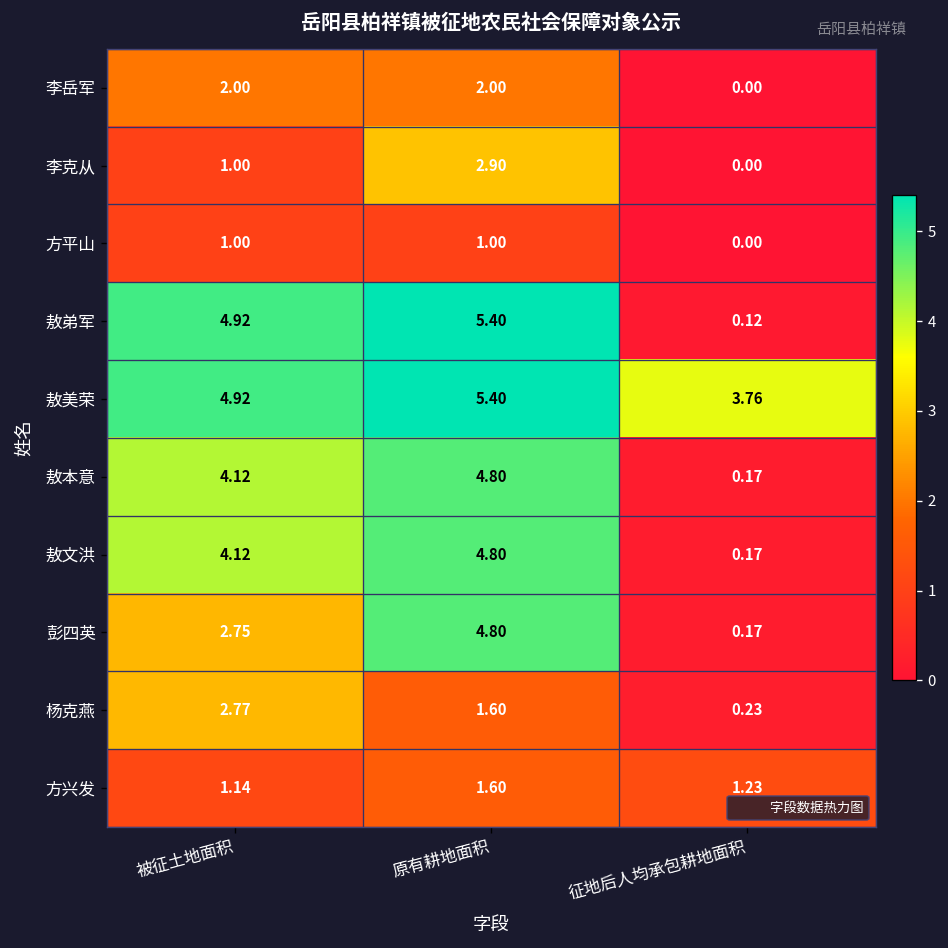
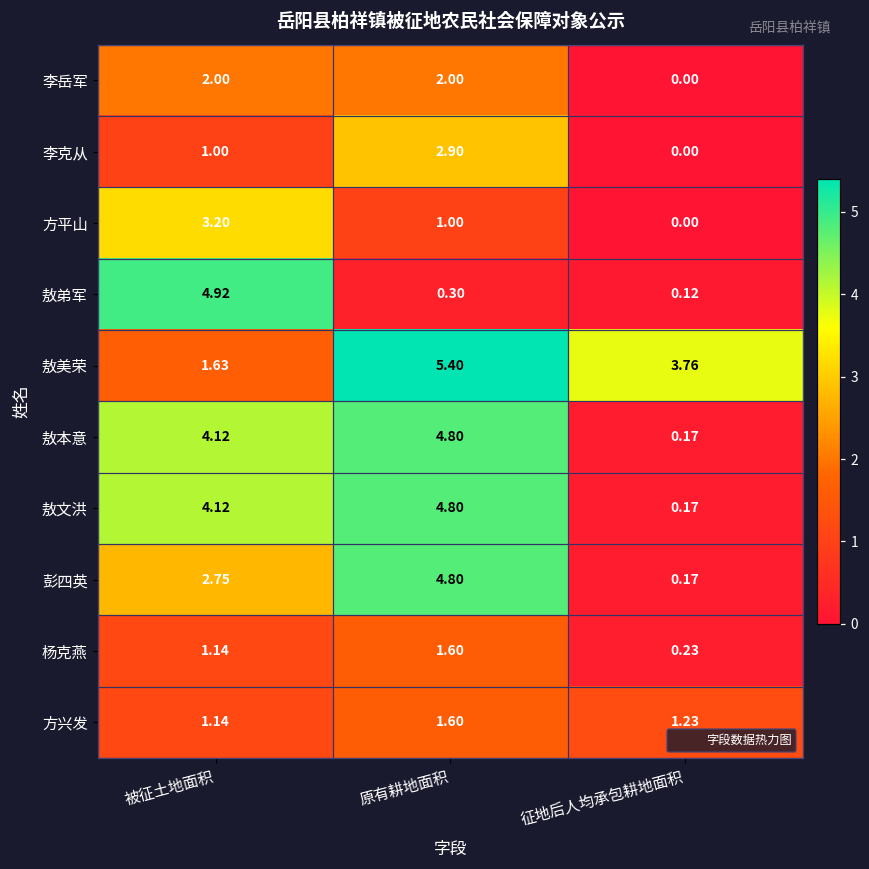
  {
    "李岳军": {
      "被征土地面积": 2.00,
      "原有耕地面积": 2.00,
      "征地后人均承包耕地面积": 0.00
    },
    "李克从": {
      "被征土地面积": 1.00,
      "原有耕地面积": 2.90,
      "征地后人均承包耕地面积": 0.00
    },
    "方平山": {
-     "被征土地面积": 1.00,
+     "被征土地面积": 3.20,
      "原有耕地面积": 1.00,
      "征地后人均承包耕地面积": 0.00
    },
    "敖弟军": {
      "被征土地面积": 4.92,
-     "原有耕地面积": 5.40,
+     "原有耕地面积": 0.30,
      "征地后人均承包耕地面积": 0.12
    },
    "敖美荣": {
-     "被征土地面积": 4.92,
+     "被征土地面积": 1.63,
      "原有耕地面积": 5.40,
      "征地后人均承包耕地面积": 3.76
    },
    "敖本意": {
      "被征土地面积": 4.12,
      "原有耕地面积": 4.80,
      "征地后人均承包耕地面积": 0.17
    },
    "敖文洪": {
      "被征土地面积": 4.12,
      "原有耕地面积": 4.80,
      "征地后人均承包耕地面积": 0.17
    },
    "彭四英": {
      "被征土地面积": 2.75,
      "原有耕地面积": 4.80,
      "征地后人均承包耕地面积": 0.17
    },
    "杨克燕": {
-     "被征土地面积": 2.77,
+     "被征土地面积": 1.14,
      "原有耕地面积": 1.60,
      "征地后人均承包耕地面积": 0.23
    },
    "方兴发": {
      "被征土地面积": 1.14,
      "原有耕地面积": 1.60,
      "征地后人均承包耕地面积": 1.23
    }
  }
